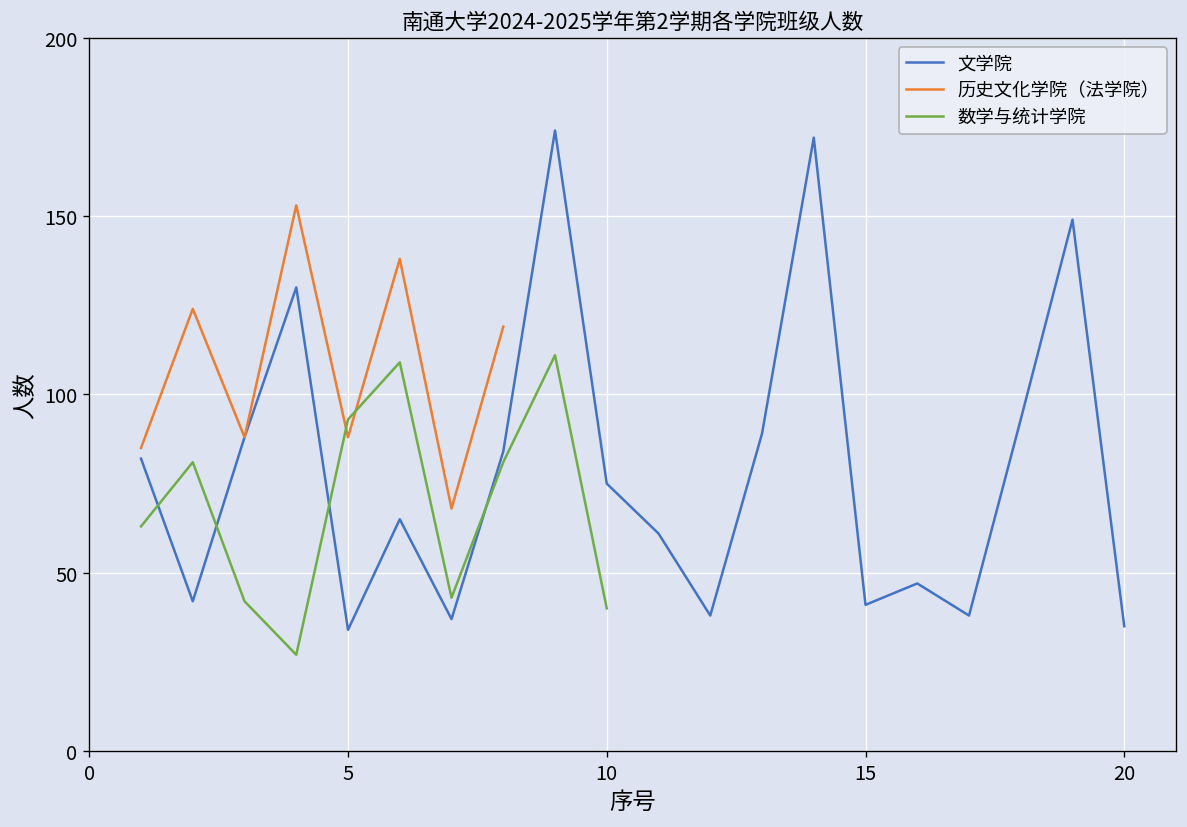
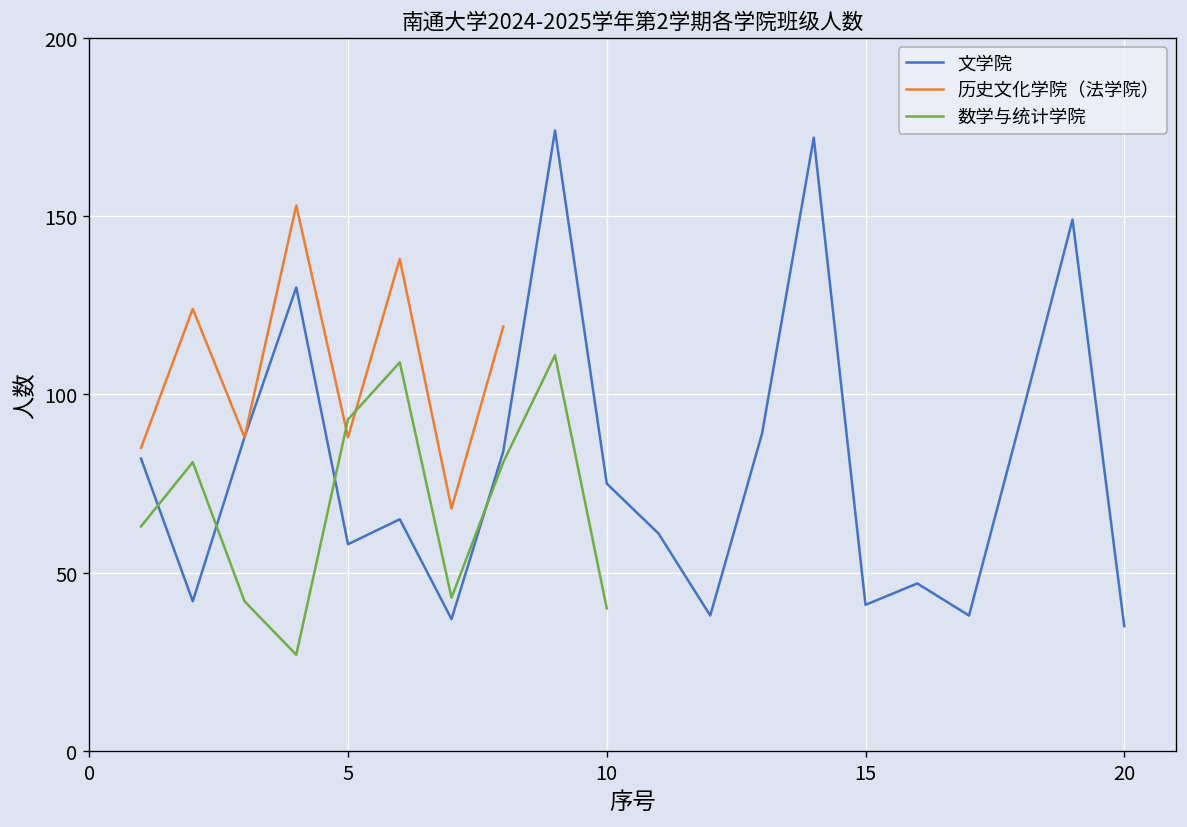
  {
    "文学院": {
-     "5": 34,
+     "5": 58,
      "10": 75,
      "15": 41,
      "20": 35
    },
    "历史文化学院（法学院）": {
      "5": 88
    },
    "数学与统计学院": {
      "5": 93,
      "10": 40
    }
  }
